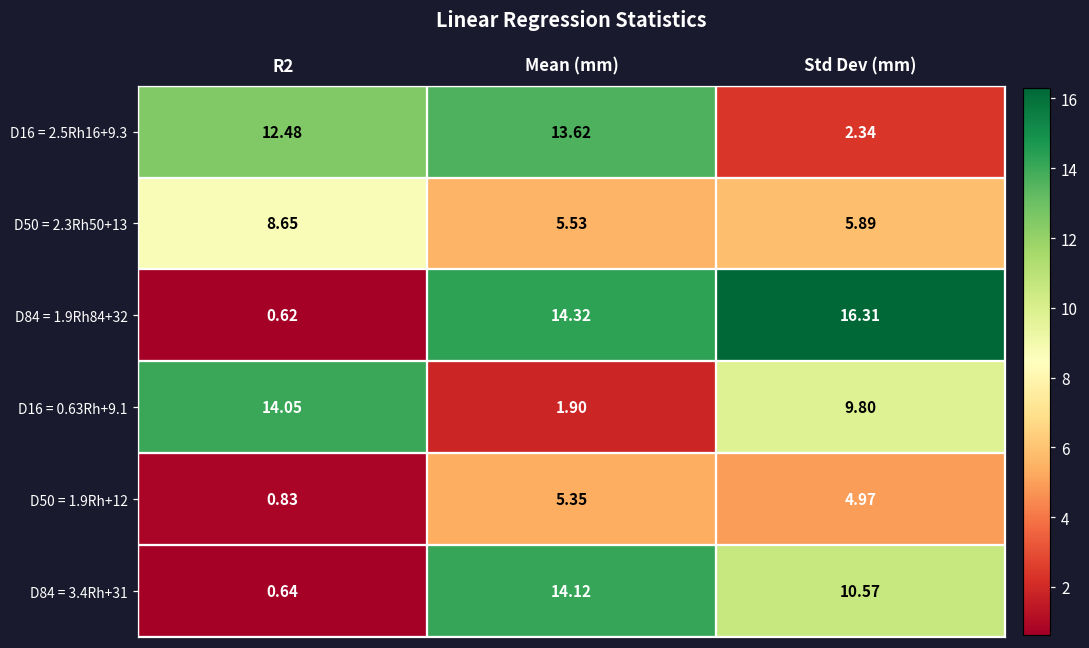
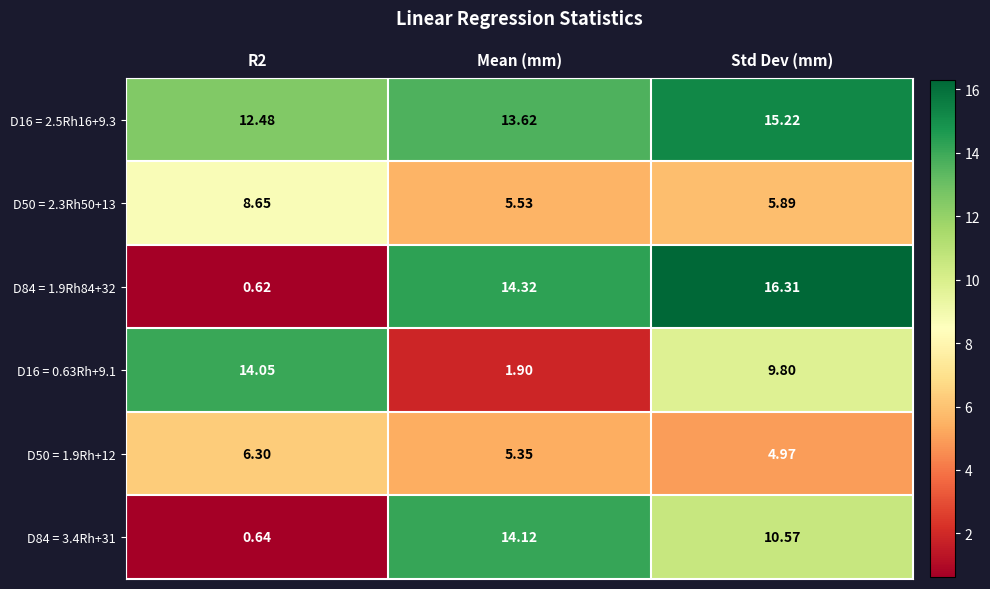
  {
    "D16 = 2.5Rh16+9.3": {
      "R2": 12.48,
      "Mean (mm)": 13.62,
-     "Std Dev (mm)": 2.34
+     "Std Dev (mm)": 15.22
    },
    "D50 = 2.3Rh50+13": {
      "R2": 8.65,
      "Mean (mm)": 5.53,
      "Std Dev (mm)": 5.89
    },
    "D84 = 1.9Rh84+32": {
      "R2": 0.62,
      "Mean (mm)": 14.32,
      "Std Dev (mm)": 16.31
    },
    "D16 = 0.63Rh+9.1": {
      "R2": 14.05,
      "Mean (mm)": 1.90,
      "Std Dev (mm)": 9.80
    },
    "D50 = 1.9Rh+12": {
-     "R2": 0.83,
+     "R2": 6.30,
      "Mean (mm)": 5.35,
      "Std Dev (mm)": 4.97
    },
    "D84 = 3.4Rh+31": {
      "R2": 0.64,
      "Mean (mm)": 14.12,
      "Std Dev (mm)": 10.57
    }
  }
